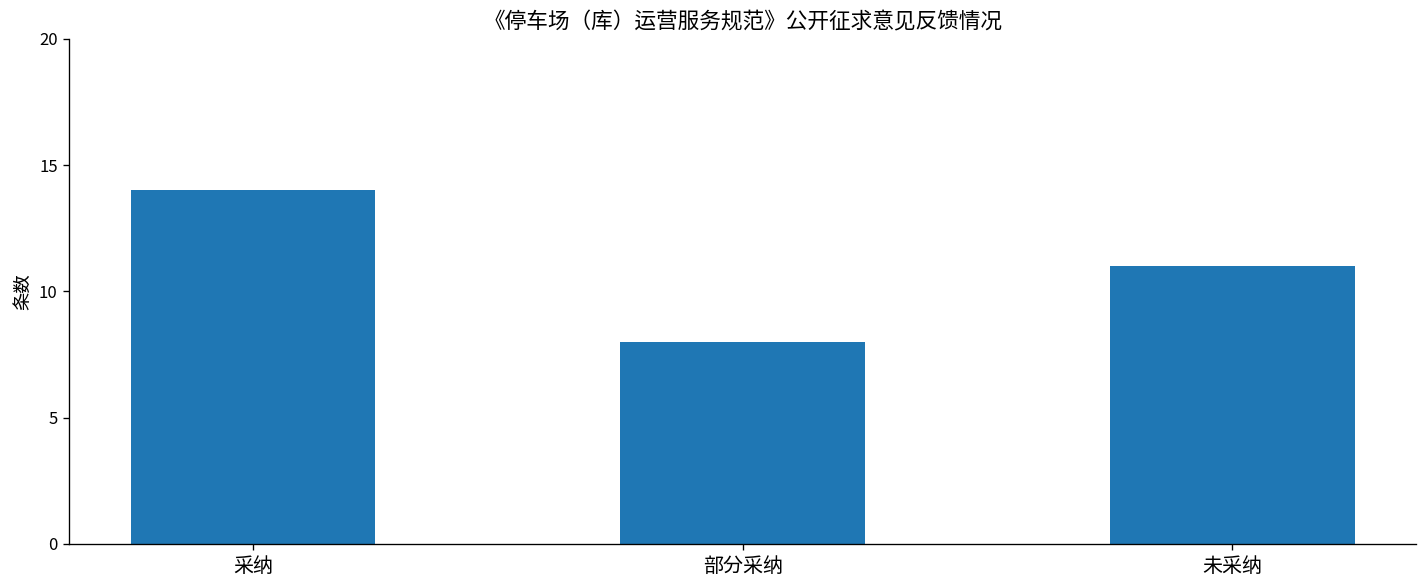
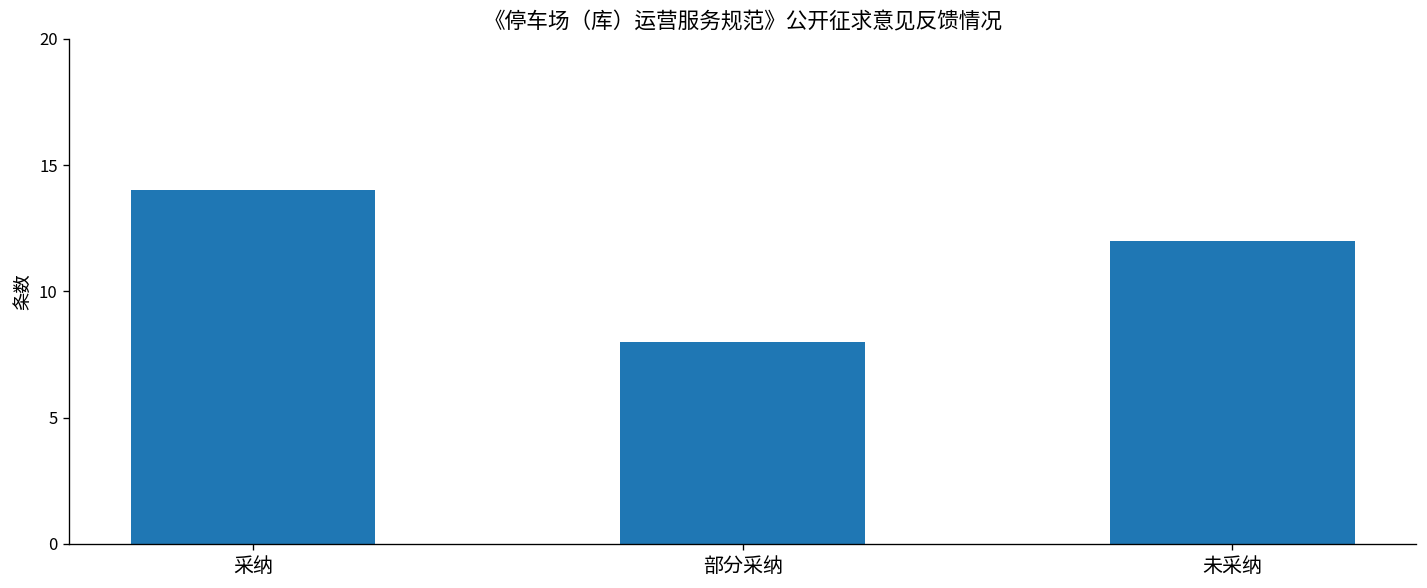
  {
    "采纳": 14,
    "部分采纳": 8,
-   "未采纳": 11
+   "未采纳": 12
  }
